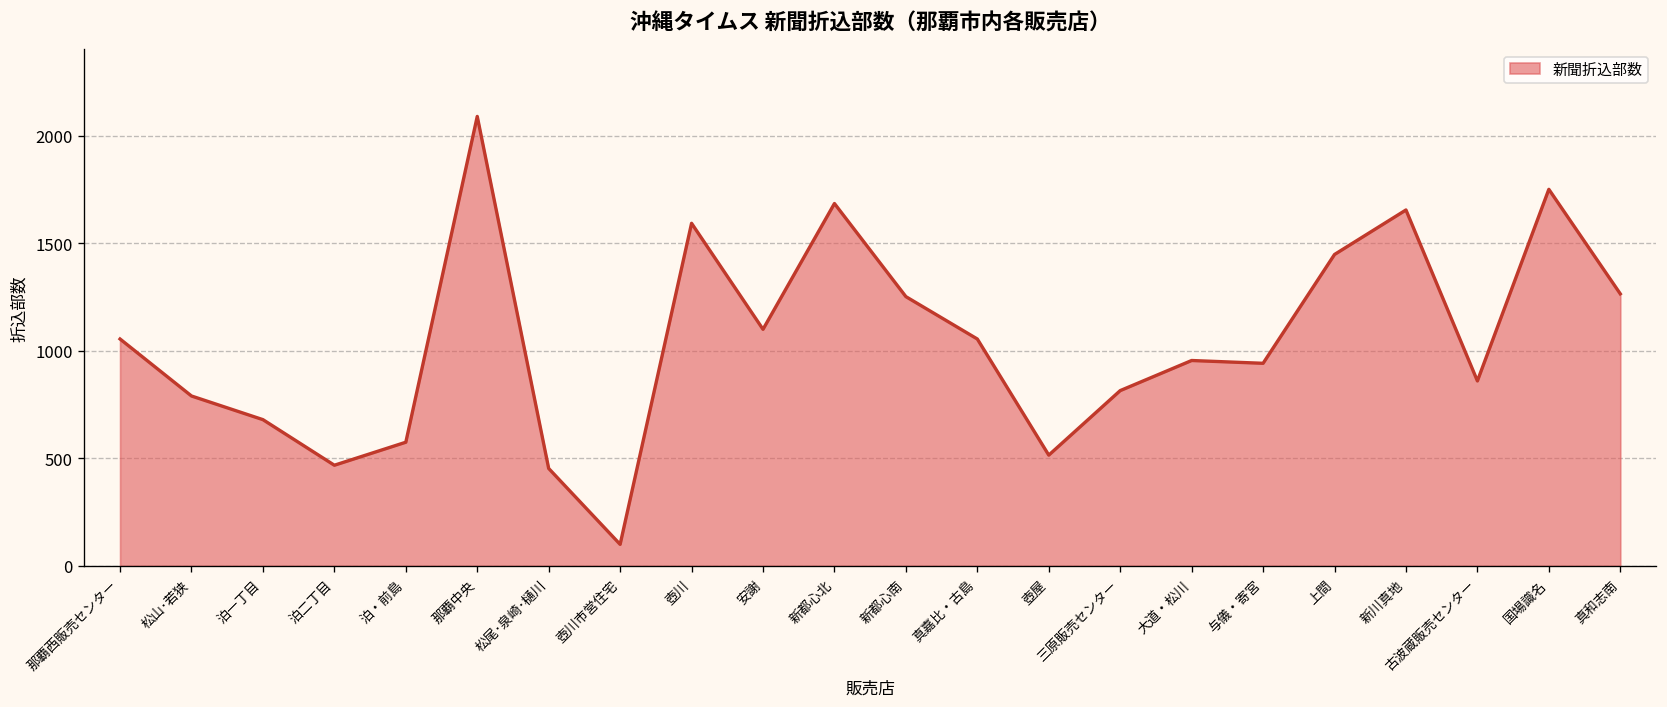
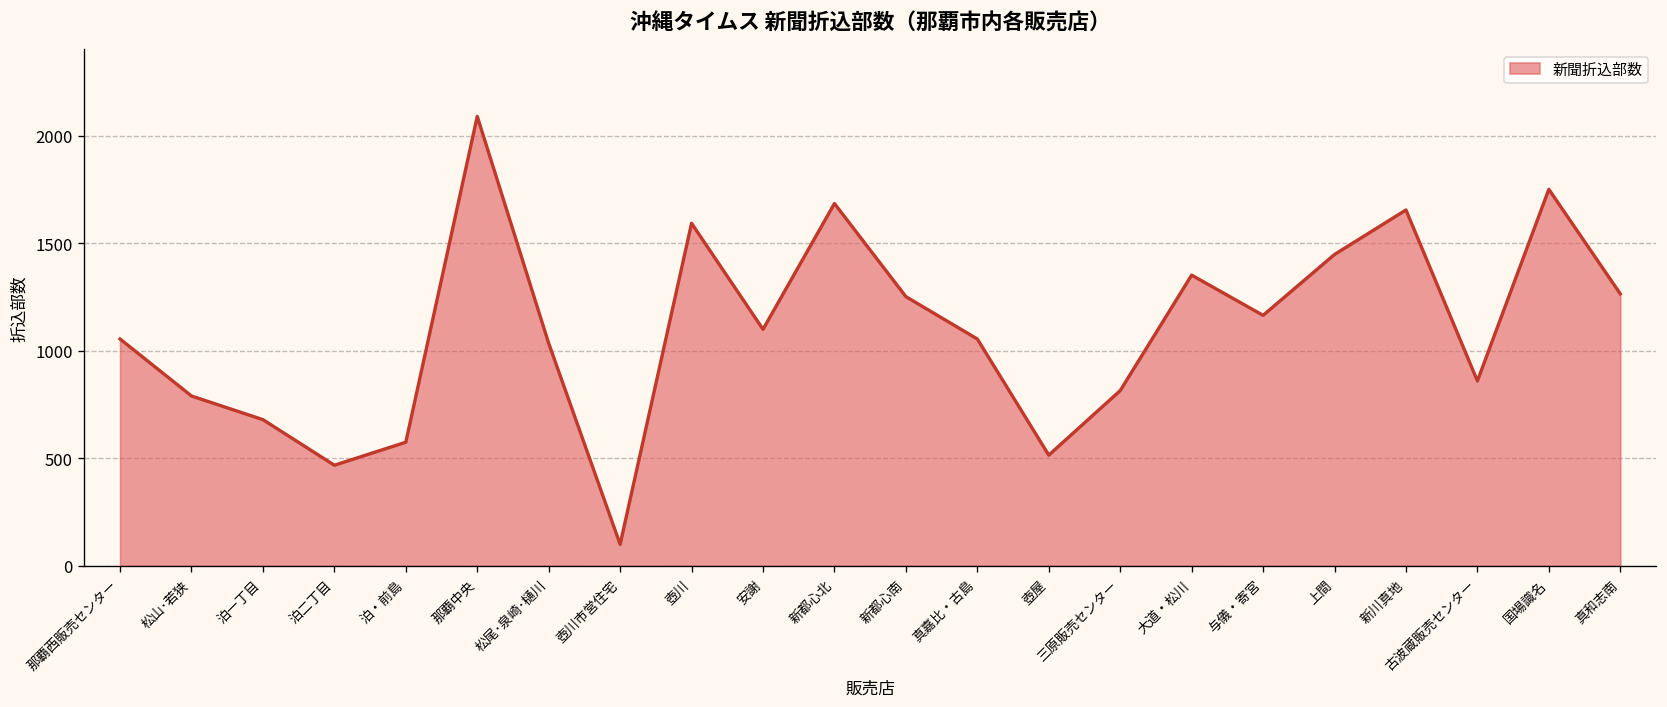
  {
    "那覇西販売センター": 1060,
    "松山･若狭": 790,
    "泊一丁目": 680,
    "泊二丁目": 470,
    "泊・前島": 580,
    "那覇中央": 2090,
-   "松尾･泉崎･樋川": 450,
+   "松尾･泉崎･樋川": 1040,
    "壺川市営住宅": 100,
    "壺川": 1590,
    "安謝": 1100,
    "新都心北": 1690,
    "新都心南": 1250,
    "真嘉比・古島": 1060,
    "壺屋": 520,
    "三原販売センター": 820,
-   "大道・松川": 960,
-   "与儀・寄宮": 940,
+   "大道・松川": 1350,
+   "与儀・寄宮": 1170,
    "上間": 1450,
    "新川真地": 1660,
    "古波蔵販売センター": 860,
    "国場識名": 1750,
    "真和志南": 1270
  }
